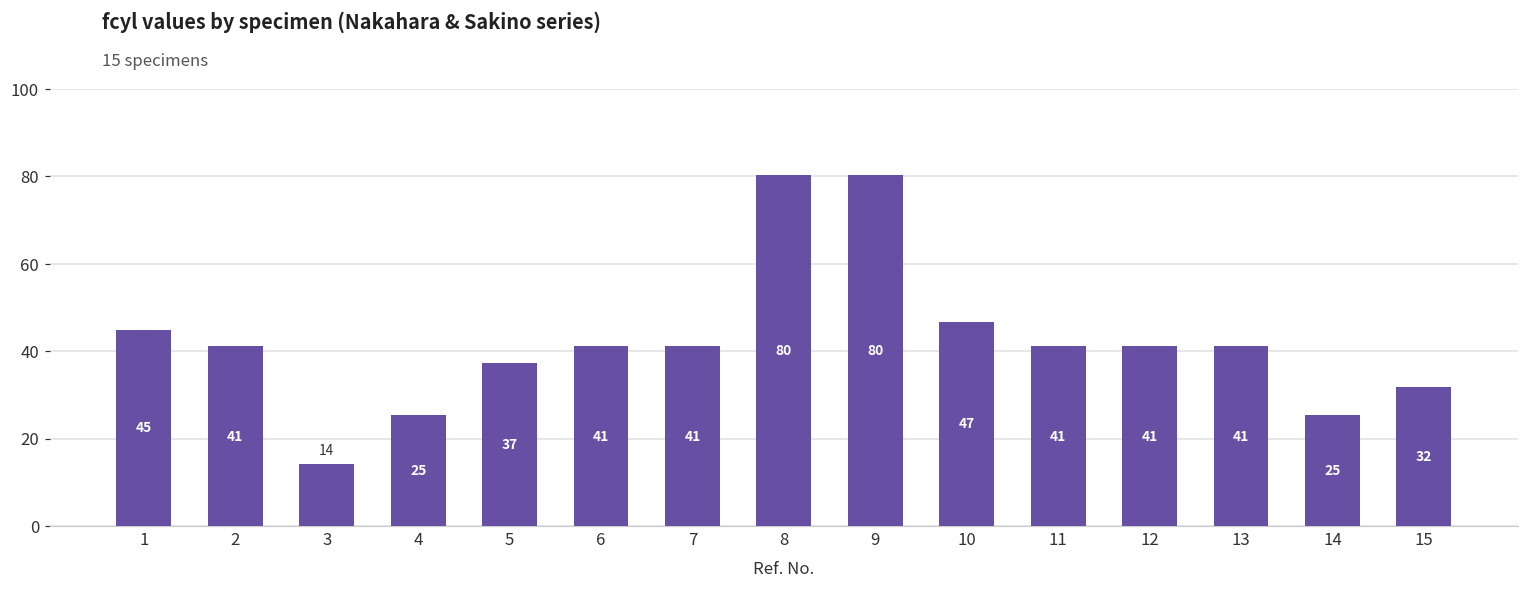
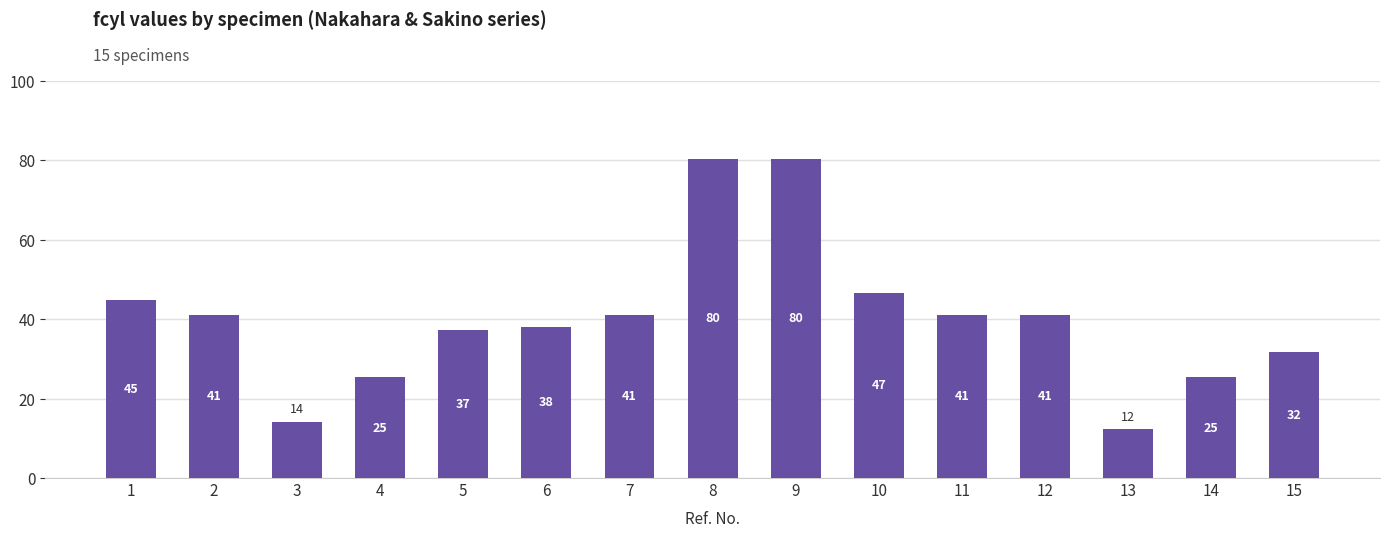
  {
    "1": 45,
    "2": 41,
    "3": 14,
    "4": 25,
    "5": 37,
-   "6": 41,
+   "6": 38,
    "7": 41,
    "8": 80,
    "9": 80,
    "10": 47,
    "11": 41,
    "12": 41,
-   "13": 41,
+   "13": 12,
    "14": 25,
    "15": 32
  }
